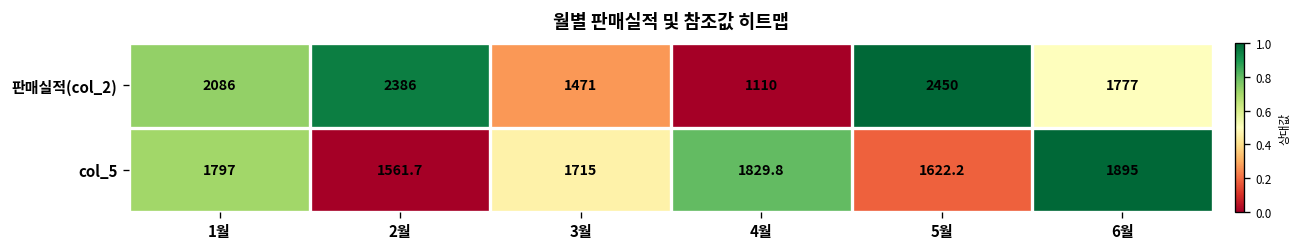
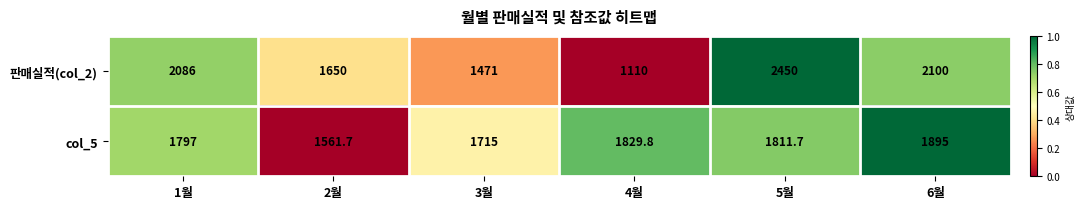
  {
    "판매실적(col_2)": {
      "1월": 2086,
-     "2월": 2386,
+     "2월": 1650,
      "3월": 1471,
      "4월": 1110,
      "5월": 2450,
-     "6월": 1777
+     "6월": 2100
    },
    "col_5": {
      "1월": 1797,
      "2월": 1561.7,
      "3월": 1715,
      "4월": 1829.8,
-     "5월": 1622.2,
+     "5월": 1811.7,
      "6월": 1895
    }
  }
